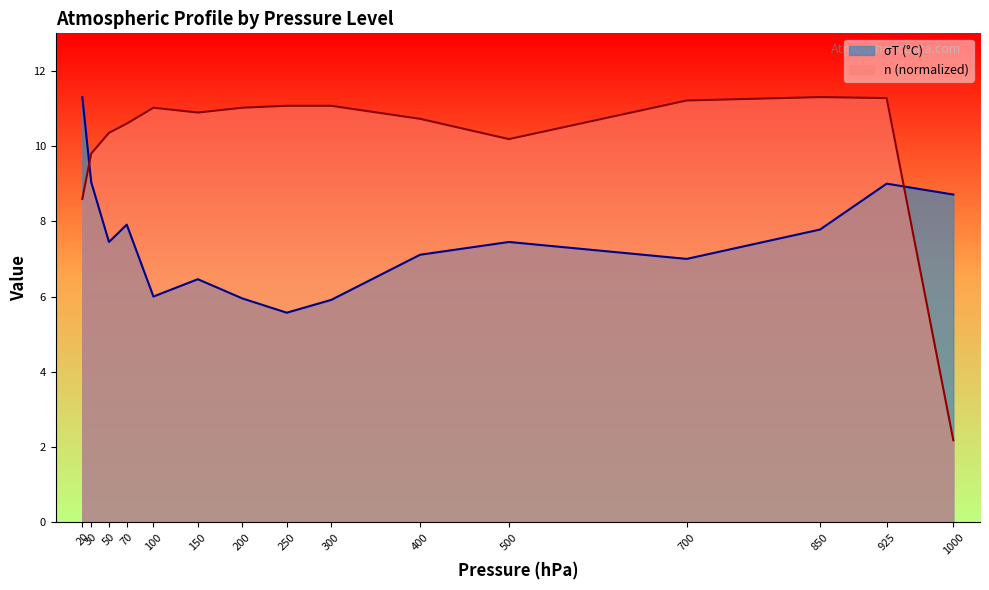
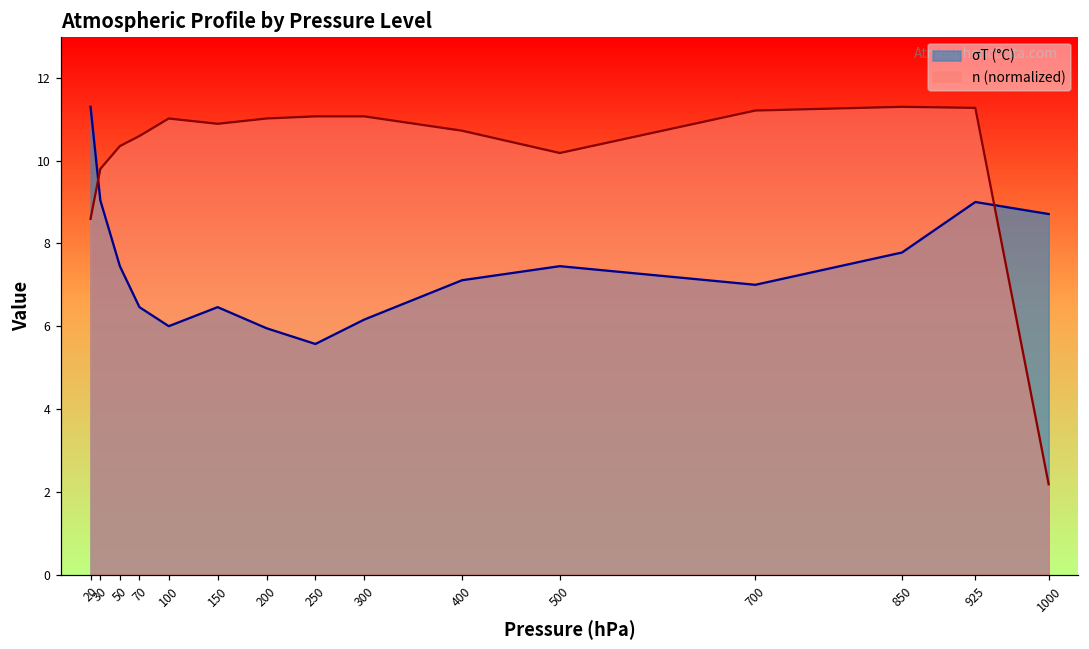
  {
    "σT (°C)": {
      "20": 11.3,
      "30": 9.0,
      "50": 7.5,
-     "70": 7.9,
+     "70": 6.5,
      "100": 6.0,
      "150": 6.5,
      "200": 6.0,
      "250": 5.6,
-     "300": 5.9,
+     "300": 6.2,
      "400": 7.1,
      "500": 7.5,
      "700": 7.0,
      "850": 7.8,
      "925": 9.0,
      "1000": 8.7
    },
    "n (normalized)": {
      "20": 8.6,
      "30": 9.8,
      "50": 10.4,
      "70": 10.6,
      "100": 11.0,
      "150": 10.9,
      "200": 11.0,
      "250": 11.1,
      "300": 11.1,
      "400": 10.7,
      "500": 10.2,
      "700": 11.2,
      "850": 11.3,
      "925": 11.3,
      "1000": 2.2
    }
  }
